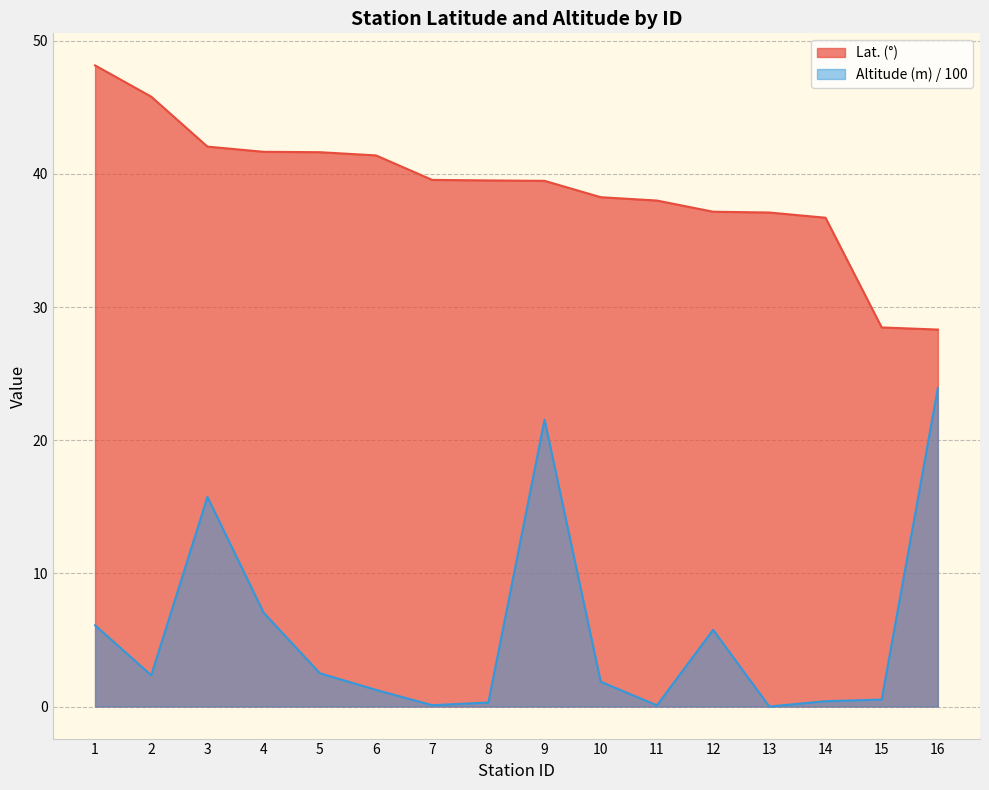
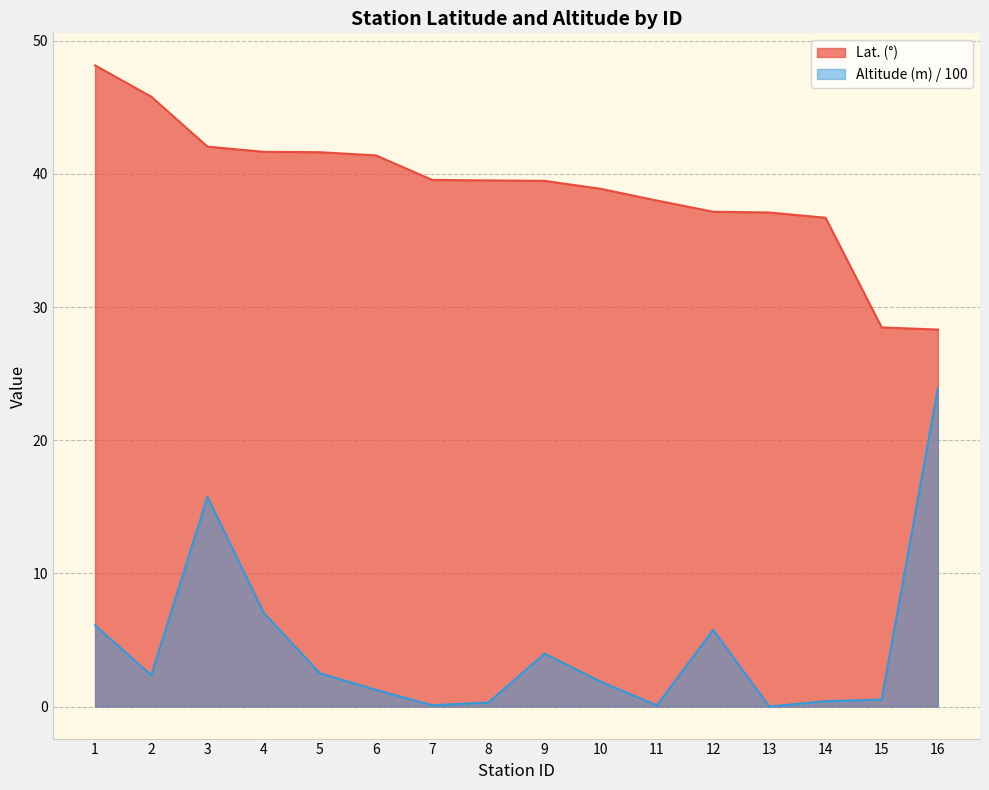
  {
    "Lat. (°)": {
      "1": 48.2,
      "2": 45.8,
      "3": 42.1,
      "4": 41.7,
      "5": 41.6,
      "6": 41.4,
      "7": 39.6,
      "8": 39.5,
      "9": 39.5,
-     "10": 38.3,
+     "10": 38.9,
      "11": 38.0,
      "12": 37.2,
      "13": 37.1,
      "14": 36.7,
      "15": 28.5,
      "16": 28.3
    },
    "Altitude (m) / 100": {
      "1": 6.1,
      "2": 2.4,
      "3": 15.7,
      "4": 7.1,
      "5": 2.5,
      "6": 1.3,
      "7": 0.1,
      "8": 0.3,
-     "9": 21.5,
+     "9": 4.0,
      "10": 1.9,
      "11": 0.1,
      "12": 5.8,
      "13": 0.0,
      "14": 0.4,
      "15": 0.5,
      "16": 23.9
    }
  }
